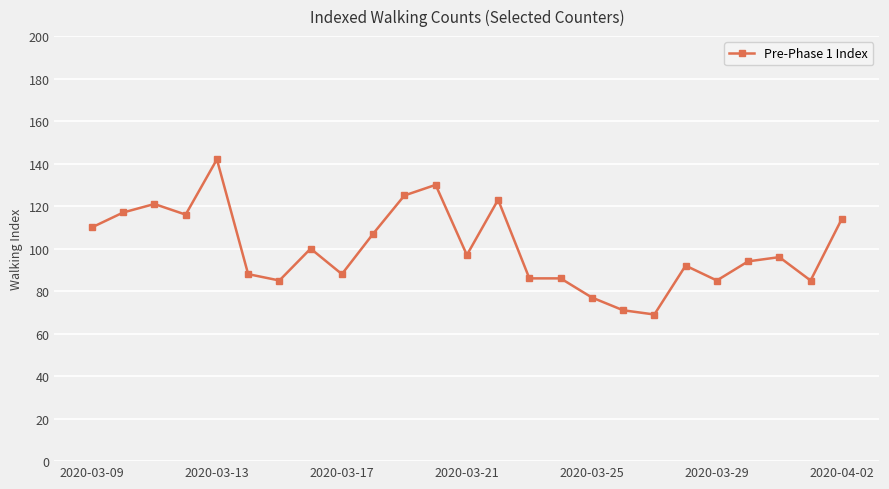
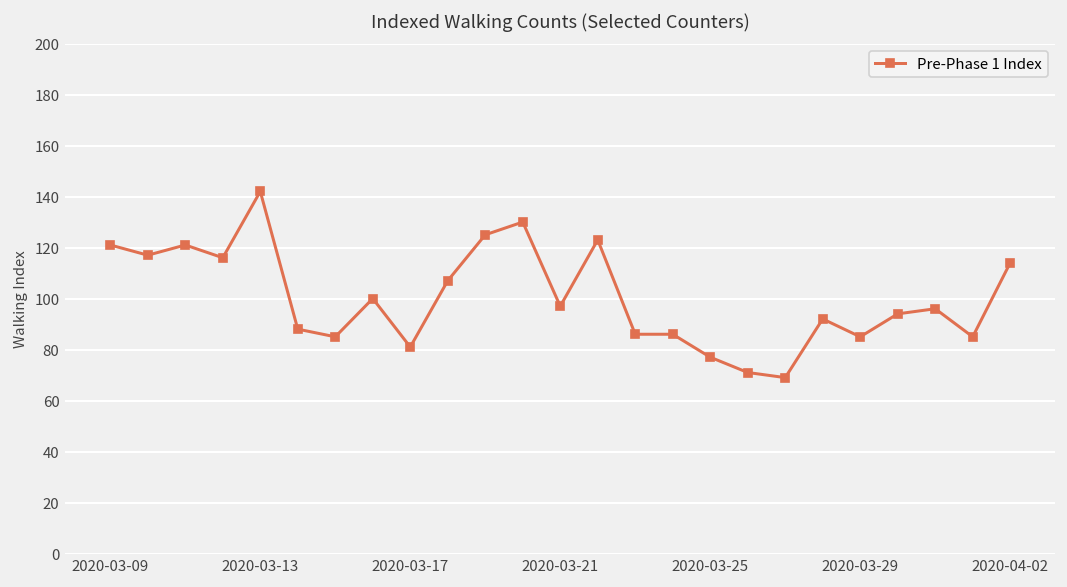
  {
-   "2020-03-09": 110,
+   "2020-03-09": 121,
    "2020-03-13": 142,
-   "2020-03-17": 88,
+   "2020-03-17": 81,
    "2020-03-21": 97,
    "2020-03-25": 77,
    "2020-03-29": 85,
    "2020-04-02": 114
  }
